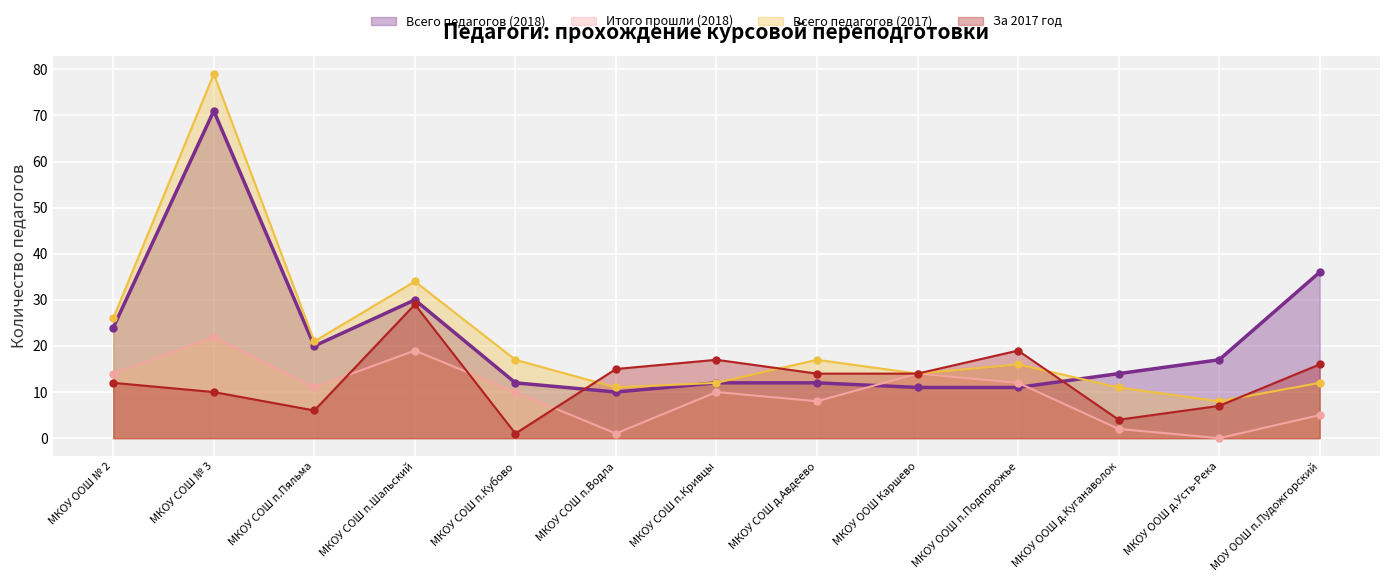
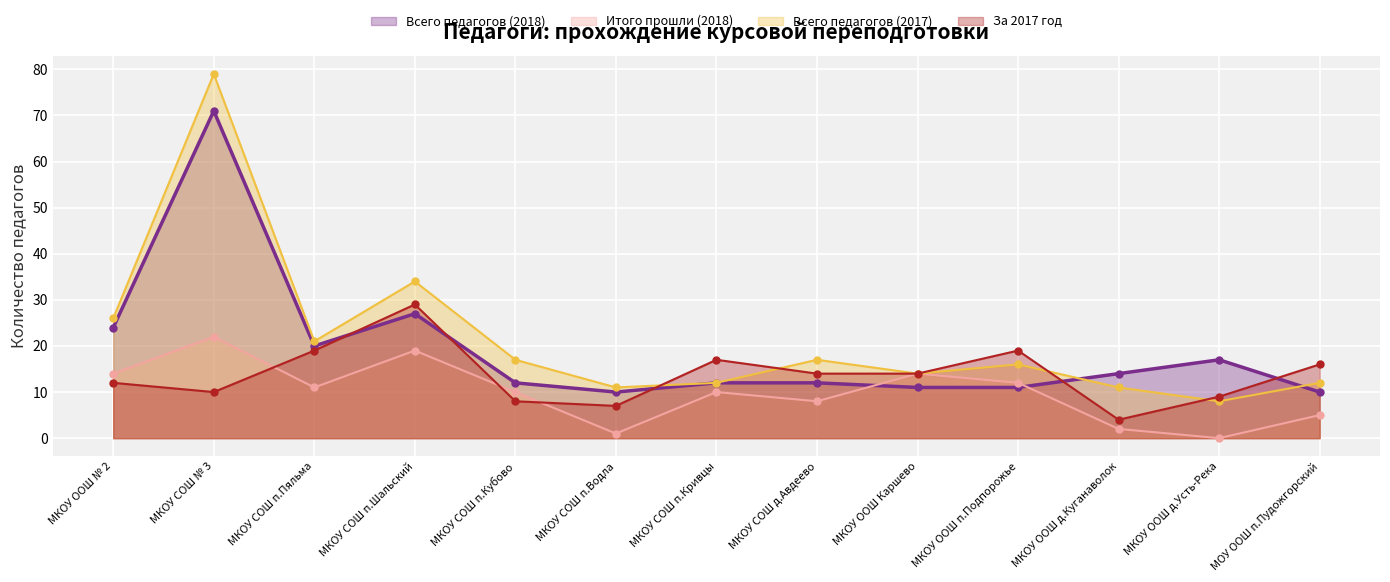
  {
    "Всего педагогов (2018)": {
      "МКОУ ООШ № 2": 24,
      "МКОУ СОШ № 3": 71,
      "МКОУ СОШ п.Пяльма": 20,
-     "МКОУ СОШ п.Шальский": 30,
+     "МКОУ СОШ п.Шальский": 27,
      "МКОУ СОШ п.Кубово": 12,
      "МКОУ СОШ п.Водла": 10,
      "МКОУ СОШ д.Авдеево": 12,
      "МКОУ ООШ Каршево": 11,
      "МКОУ ООШ п.Подпорожье": 11,
      "МКОУ ООШ д.Куганаволок": 14,
      "МКОУ ООШ д.Усть-Река": 17,
-     "МОУ ООШ п.Пудожгорский": 36
+     "МОУ ООШ п.Пудожгорский": 10
    },
    "За 2017 год": {
      "МКОУ ООШ № 2": 12,
      "МКОУ СОШ № 3": 10,
-     "МКОУ СОШ п.Пяльма": 6,
+     "МКОУ СОШ п.Пяльма": 19,
      "МКОУ СОШ п.Шальский": 29,
-     "МКОУ СОШ п.Кубово": 1,
-     "МКОУ СОШ п.Водла": 15,
+     "МКОУ СОШ п.Кубово": 8,
+     "МКОУ СОШ п.Водла": 7,
      "МКОУ СОШ п.Кривцы": 17,
      "МКОУ СОШ д.Авдеево": 14,
      "МКОУ ООШ п.Подпорожье": 19,
      "МКОУ ООШ д.Куганаволок": 4,
-     "МКОУ ООШ д.Усть-Река": 7,
+     "МКОУ ООШ д.Усть-Река": 9,
      "МОУ ООШ п.Пудожгорский": 16
    }
  }
